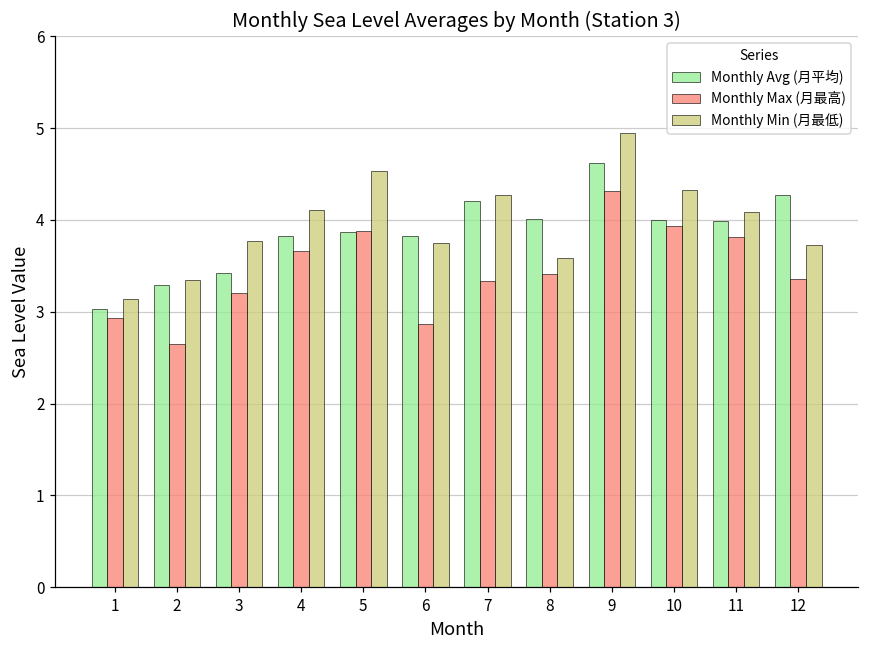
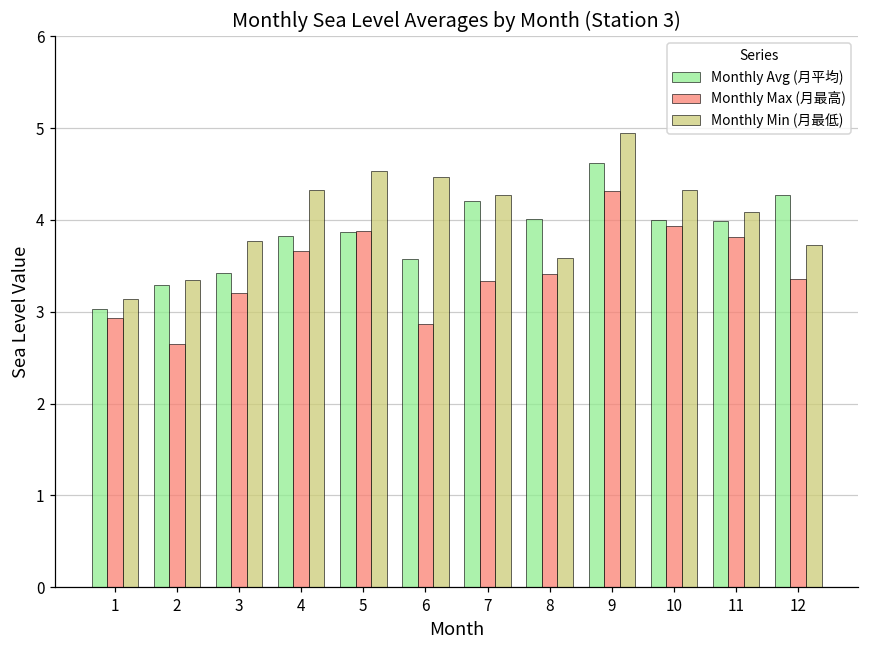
  {
    "Monthly Avg (月平均)": {
      "1": 3.0,
      "2": 3.3,
      "3": 3.4,
      "4": 3.8,
      "5": 3.9,
-     "6": 3.8,
+     "6": 3.6,
      "7": 4.2,
      "8": 4.0,
      "9": 4.6,
      "10": 4.0,
      "11": 4.0,
      "12": 4.3
    },
    "Monthly Max (月最高)": {
      "1": 2.9,
      "2": 2.7,
      "3": 3.2,
      "4": 3.7,
      "5": 3.9,
      "6": 2.9,
      "7": 3.3,
      "8": 3.4,
      "9": 4.3,
      "10": 3.9,
      "11": 3.8,
      "12": 3.4
    },
    "Monthly Min (月最低)": {
      "1": 3.1,
      "2": 3.4,
      "3": 3.8,
-     "4": 4.1,
+     "4": 4.3,
      "5": 4.5,
-     "6": 3.8,
+     "6": 4.5,
      "7": 4.3,
      "8": 3.6,
      "9": 5.0,
      "10": 4.3,
      "11": 4.1,
      "12": 3.7
    }
  }
